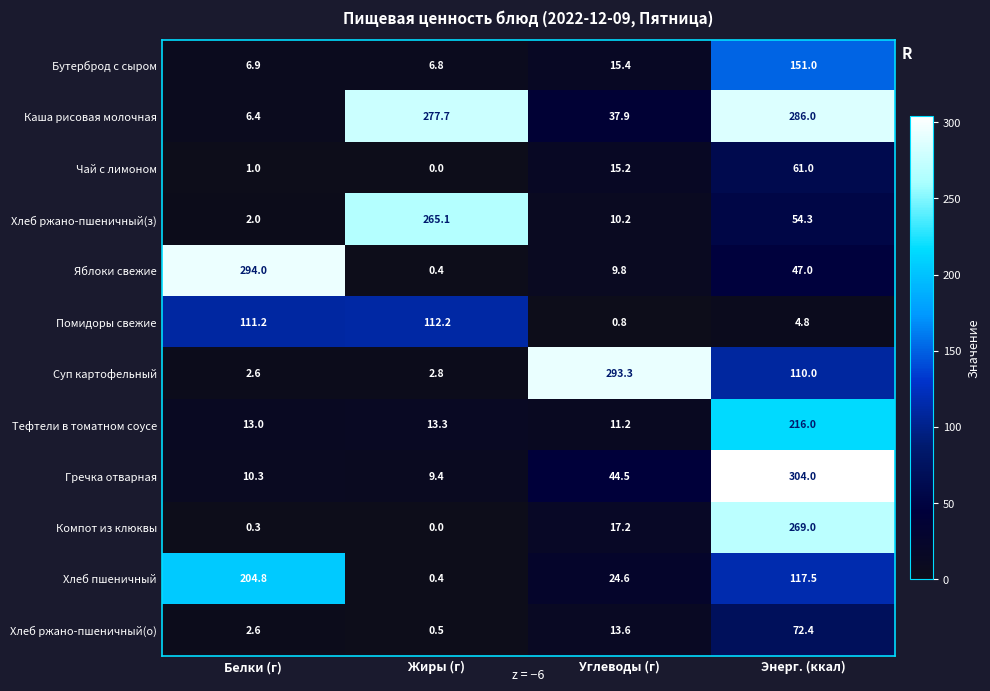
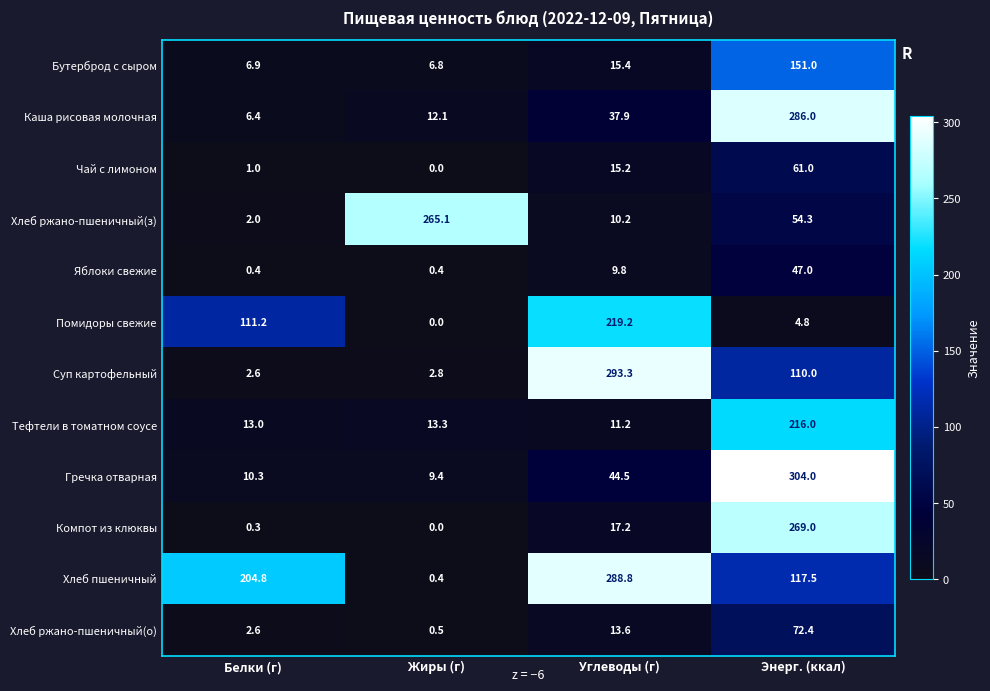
  {
    "Бутерброд с сыром": {
      "Белки (г)": 6.9,
      "Жиры (г)": 6.8,
      "Углеводы (г)": 15.4,
      "Энерг. (ккал)": 151.0
    },
    "Каша рисовая молочная": {
      "Белки (г)": 6.4,
-     "Жиры (г)": 277.7,
+     "Жиры (г)": 12.1,
      "Углеводы (г)": 37.9,
      "Энерг. (ккал)": 286.0
    },
    "Чай с лимоном": {
      "Белки (г)": 1.0,
      "Жиры (г)": 0.0,
      "Углеводы (г)": 15.2,
      "Энерг. (ккал)": 61.0
    },
    "Хлеб ржано-пшеничный(з)": {
      "Белки (г)": 2.0,
      "Жиры (г)": 265.1,
      "Углеводы (г)": 10.2,
      "Энерг. (ккал)": 54.3
    },
    "Яблоки свежие": {
-     "Белки (г)": 294.0,
+     "Белки (г)": 0.4,
      "Жиры (г)": 0.4,
      "Углеводы (г)": 9.8,
      "Энерг. (ккал)": 47.0
    },
    "Помидоры свежие": {
      "Белки (г)": 111.2,
-     "Жиры (г)": 112.2,
-     "Углеводы (г)": 0.8,
+     "Жиры (г)": 0.0,
+     "Углеводы (г)": 219.2,
      "Энерг. (ккал)": 4.8
    },
    "Суп картофельный": {
      "Белки (г)": 2.6,
      "Жиры (г)": 2.8,
      "Углеводы (г)": 293.3,
      "Энерг. (ккал)": 110.0
    },
    "Тефтели в томатном соусе": {
      "Белки (г)": 13.0,
      "Жиры (г)": 13.3,
      "Углеводы (г)": 11.2,
      "Энерг. (ккал)": 216.0
    },
    "Гречка отварная": {
      "Белки (г)": 10.3,
      "Жиры (г)": 9.4,
      "Углеводы (г)": 44.5,
      "Энерг. (ккал)": 304.0
    },
    "Компот из клюквы": {
      "Белки (г)": 0.3,
      "Жиры (г)": 0.0,
      "Углеводы (г)": 17.2,
      "Энерг. (ккал)": 269.0
    },
    "Хлеб пшеничный": {
      "Белки (г)": 204.8,
      "Жиры (г)": 0.4,
-     "Углеводы (г)": 24.6,
+     "Углеводы (г)": 288.8,
      "Энерг. (ккал)": 117.5
    },
    "Хлеб ржано-пшеничный(о)": {
      "Белки (г)": 2.6,
      "Жиры (г)": 0.5,
      "Углеводы (г)": 13.6,
      "Энерг. (ккал)": 72.4
    }
  }
